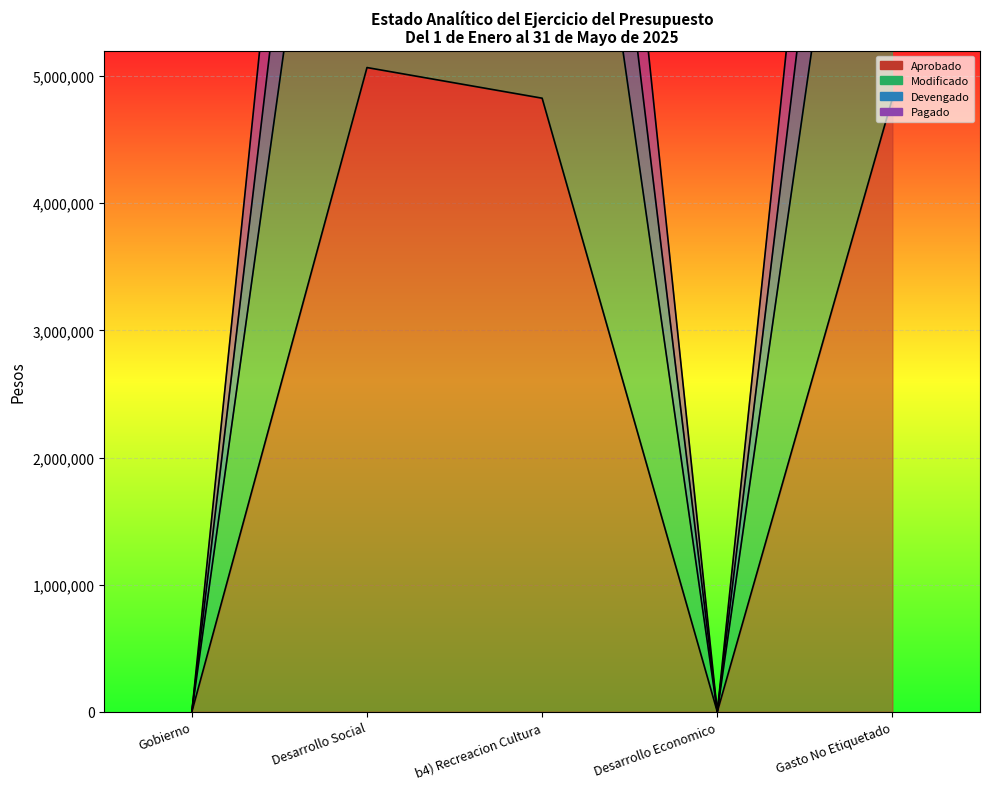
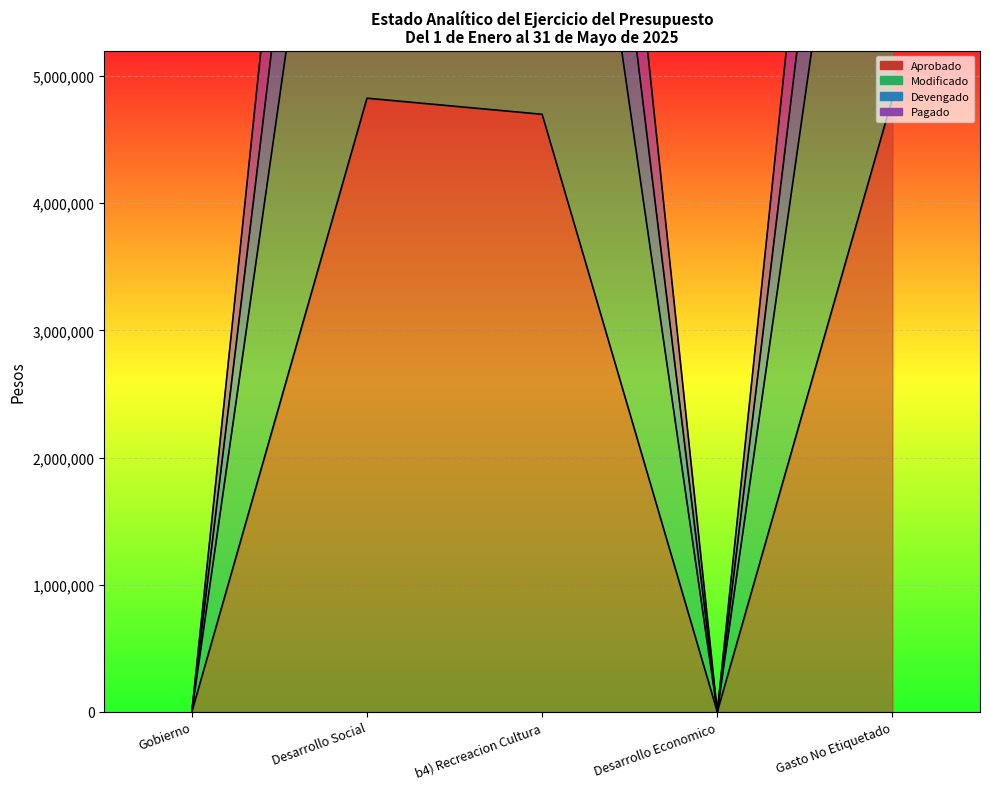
  {
    "Aprobado": {
-     "Desarrollo Social": "5,070,000",
-     "b4) Recreacion Cultura": "4,830,000"
+     "Desarrollo Social": "4,830,000",
+     "b4) Recreacion Cultura": "4,700,000"
    }
  }
